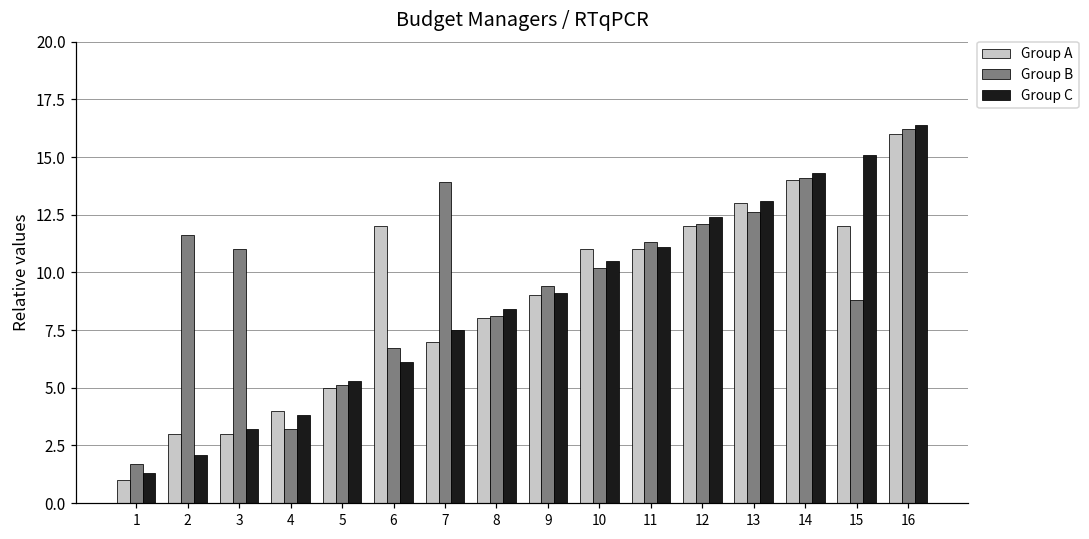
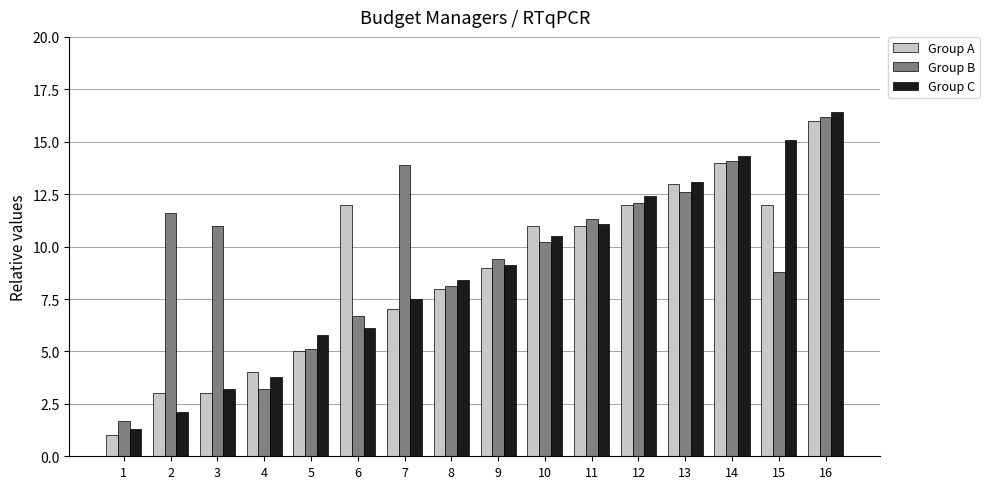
  {
    "Group A": {
      "1": 1.0,
      "2": 3.0,
      "3": 3.0,
      "4": 4.0,
      "5": 5.0,
      "6": 12.0,
      "7": 7.0,
      "8": 8.0,
      "9": 9.0,
      "10": 11.0,
      "11": 11.0,
      "12": 12.0,
      "13": 13.0,
      "14": 14.0,
      "15": 12.0,
      "16": 16.0
    },
    "Group B": {
      "1": 1.7,
      "2": 11.6,
      "3": 11.0,
      "4": 3.2,
      "5": 5.1,
      "6": 6.7,
      "7": 13.9,
      "8": 8.1,
      "9": 9.4,
      "10": 10.2,
      "11": 11.3,
      "12": 12.1,
      "13": 12.6,
      "14": 14.1,
      "15": 8.8,
      "16": 16.2
    },
    "Group C": {
      "1": 1.3,
      "2": 2.1,
      "3": 3.2,
      "4": 3.8,
-     "5": 5.3,
+     "5": 5.8,
      "6": 6.1,
      "7": 7.5,
      "8": 8.4,
      "9": 9.1,
      "10": 10.5,
      "11": 11.1,
      "12": 12.4,
      "13": 13.1,
      "14": 14.3,
      "15": 15.1,
      "16": 16.4
    }
  }
